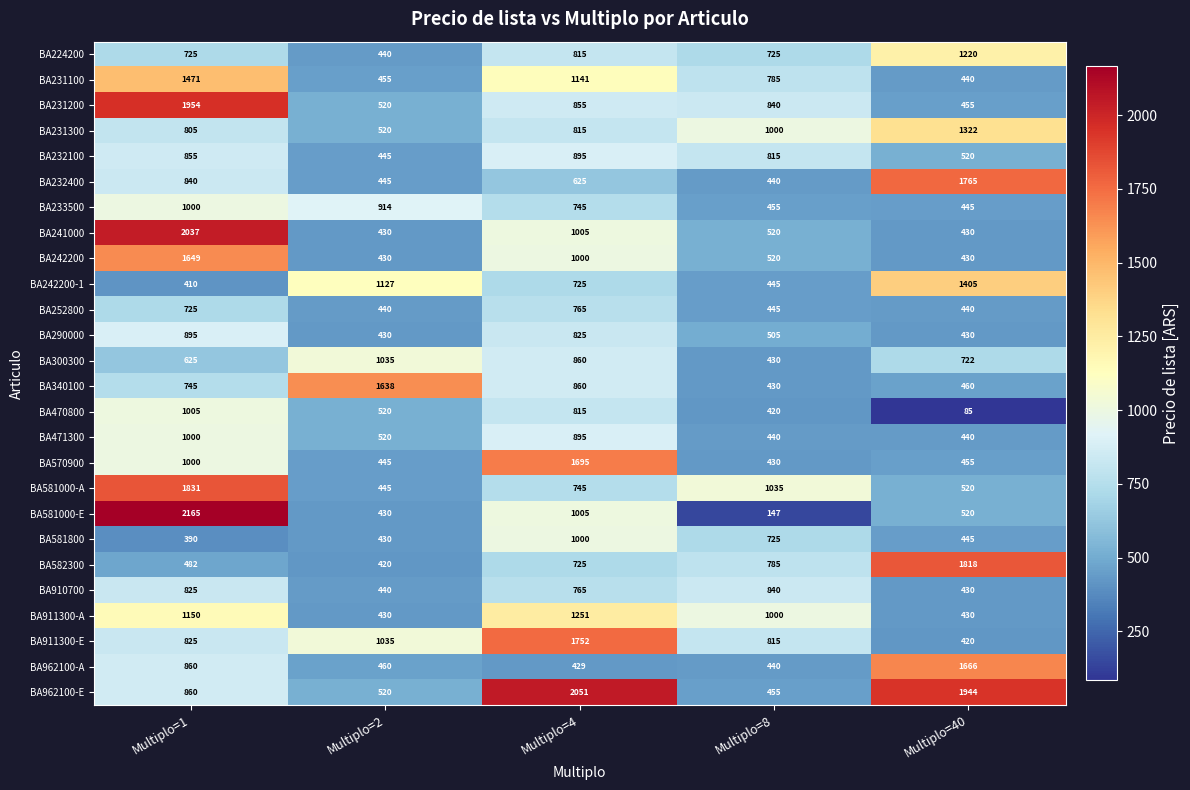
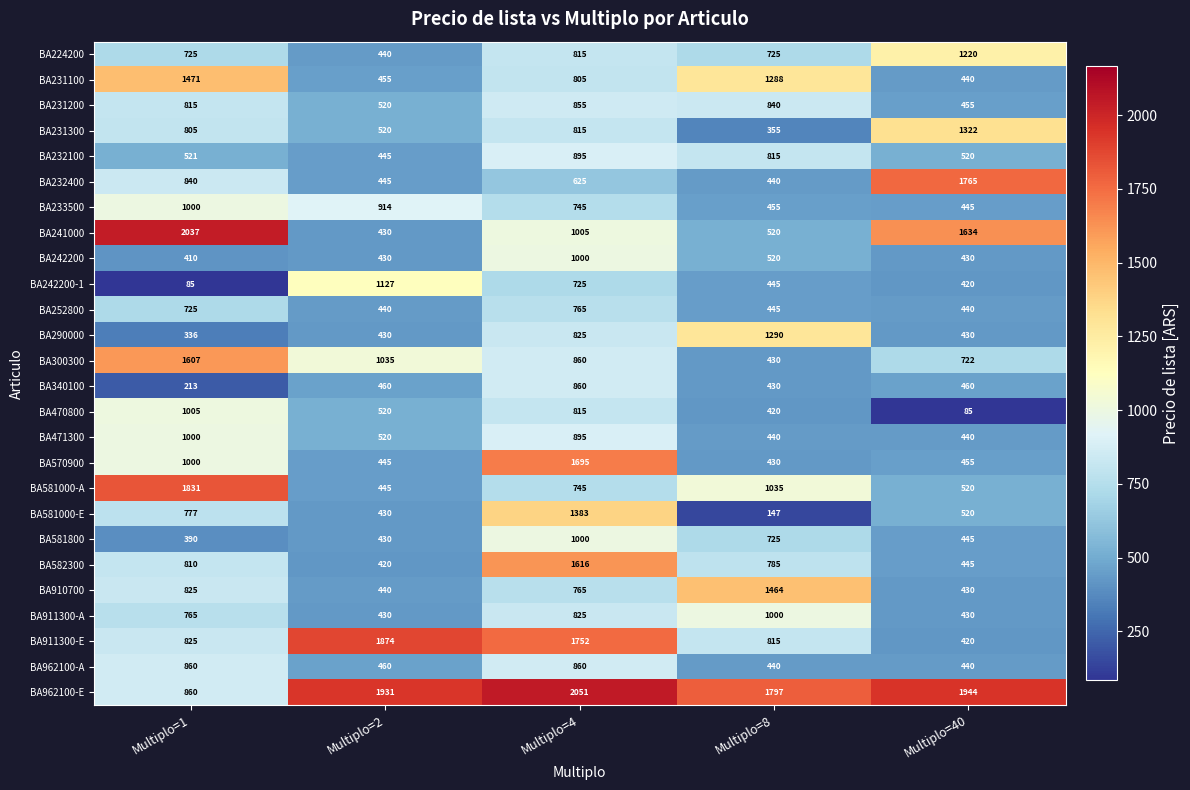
  {
    "BA224200": {
      "Multiplo=1": 725,
      "Multiplo=2": 440,
      "Multiplo=4": 815,
      "Multiplo=8": 725,
      "Multiplo=40": 1220
    },
    "BA231100": {
      "Multiplo=1": 1471,
      "Multiplo=2": 455,
-     "Multiplo=4": 1141,
-     "Multiplo=8": 785,
+     "Multiplo=4": 805,
+     "Multiplo=8": 1288,
      "Multiplo=40": 440
    },
    "BA231200": {
-     "Multiplo=1": 1954,
+     "Multiplo=1": 815,
      "Multiplo=2": 520,
      "Multiplo=4": 855,
      "Multiplo=8": 840,
      "Multiplo=40": 455
    },
    "BA231300": {
      "Multiplo=1": 805,
      "Multiplo=2": 520,
      "Multiplo=4": 815,
-     "Multiplo=8": 1000,
+     "Multiplo=8": 355,
      "Multiplo=40": 1322
    },
    "BA232100": {
-     "Multiplo=1": 855,
+     "Multiplo=1": 521,
      "Multiplo=2": 445,
      "Multiplo=4": 895,
      "Multiplo=8": 815,
      "Multiplo=40": 520
    },
    "BA232400": {
      "Multiplo=1": 840,
      "Multiplo=2": 445,
      "Multiplo=4": 625,
      "Multiplo=8": 440,
      "Multiplo=40": 1765
    },
    "BA233500": {
      "Multiplo=1": 1000,
      "Multiplo=2": 914,
      "Multiplo=4": 745,
      "Multiplo=8": 455,
      "Multiplo=40": 445
    },
    "BA241000": {
      "Multiplo=1": 2037,
      "Multiplo=2": 430,
      "Multiplo=4": 1005,
      "Multiplo=8": 520,
-     "Multiplo=40": 430
+     "Multiplo=40": 1634
    },
    "BA242200": {
-     "Multiplo=1": 1649,
+     "Multiplo=1": 410,
      "Multiplo=2": 430,
      "Multiplo=4": 1000,
      "Multiplo=8": 520,
      "Multiplo=40": 430
    },
    "BA242200-1": {
-     "Multiplo=1": 410,
+     "Multiplo=1": 85,
      "Multiplo=2": 1127,
      "Multiplo=4": 725,
      "Multiplo=8": 445,
-     "Multiplo=40": 1405
+     "Multiplo=40": 420
    },
    "BA252800": {
      "Multiplo=1": 725,
      "Multiplo=2": 440,
      "Multiplo=4": 765,
      "Multiplo=8": 445,
      "Multiplo=40": 440
    },
    "BA290000": {
-     "Multiplo=1": 895,
+     "Multiplo=1": 336,
      "Multiplo=2": 430,
      "Multiplo=4": 825,
-     "Multiplo=8": 505,
+     "Multiplo=8": 1290,
      "Multiplo=40": 430
    },
    "BA300300": {
-     "Multiplo=1": 625,
+     "Multiplo=1": 1607,
      "Multiplo=2": 1035,
      "Multiplo=4": 860,
      "Multiplo=8": 430,
      "Multiplo=40": 722
    },
    "BA340100": {
-     "Multiplo=1": 745,
-     "Multiplo=2": 1638,
+     "Multiplo=1": 213,
+     "Multiplo=2": 460,
      "Multiplo=4": 860,
      "Multiplo=8": 430,
      "Multiplo=40": 460
    },
    "BA470800": {
      "Multiplo=1": 1005,
      "Multiplo=2": 520,
      "Multiplo=4": 815,
      "Multiplo=8": 420,
      "Multiplo=40": 85
    },
    "BA471300": {
      "Multiplo=1": 1000,
      "Multiplo=2": 520,
      "Multiplo=4": 895,
      "Multiplo=8": 440,
      "Multiplo=40": 440
    },
    "BA570900": {
      "Multiplo=1": 1000,
      "Multiplo=2": 445,
      "Multiplo=4": 1695,
      "Multiplo=8": 430,
      "Multiplo=40": 455
    },
    "BA581000-A": {
      "Multiplo=1": 1831,
      "Multiplo=2": 445,
      "Multiplo=4": 745,
      "Multiplo=8": 1035,
      "Multiplo=40": 520
    },
    "BA581000-E": {
-     "Multiplo=1": 2165,
+     "Multiplo=1": 777,
      "Multiplo=2": 430,
-     "Multiplo=4": 1005,
+     "Multiplo=4": 1383,
      "Multiplo=8": 147,
      "Multiplo=40": 520
    },
    "BA581800": {
      "Multiplo=1": 390,
      "Multiplo=2": 430,
      "Multiplo=4": 1000,
      "Multiplo=8": 725,
      "Multiplo=40": 445
    },
    "BA582300": {
-     "Multiplo=1": 482,
+     "Multiplo=1": 810,
      "Multiplo=2": 420,
-     "Multiplo=4": 725,
+     "Multiplo=4": 1616,
      "Multiplo=8": 785,
-     "Multiplo=40": 1818
+     "Multiplo=40": 445
    },
    "BA910700": {
      "Multiplo=1": 825,
      "Multiplo=2": 440,
      "Multiplo=4": 765,
-     "Multiplo=8": 840,
+     "Multiplo=8": 1464,
      "Multiplo=40": 430
    },
    "BA911300-A": {
-     "Multiplo=1": 1150,
+     "Multiplo=1": 765,
      "Multiplo=2": 430,
-     "Multiplo=4": 1251,
+     "Multiplo=4": 825,
      "Multiplo=8": 1000,
      "Multiplo=40": 430
    },
    "BA911300-E": {
      "Multiplo=1": 825,
-     "Multiplo=2": 1035,
+     "Multiplo=2": 1874,
      "Multiplo=4": 1752,
      "Multiplo=8": 815,
      "Multiplo=40": 420
    },
    "BA962100-A": {
      "Multiplo=1": 860,
      "Multiplo=2": 460,
-     "Multiplo=4": 429,
+     "Multiplo=4": 860,
      "Multiplo=8": 440,
-     "Multiplo=40": 1666
+     "Multiplo=40": 440
    },
    "BA962100-E": {
      "Multiplo=1": 860,
-     "Multiplo=2": 520,
+     "Multiplo=2": 1931,
      "Multiplo=4": 2051,
-     "Multiplo=8": 455,
+     "Multiplo=8": 1797,
      "Multiplo=40": 1944
    }
  }
